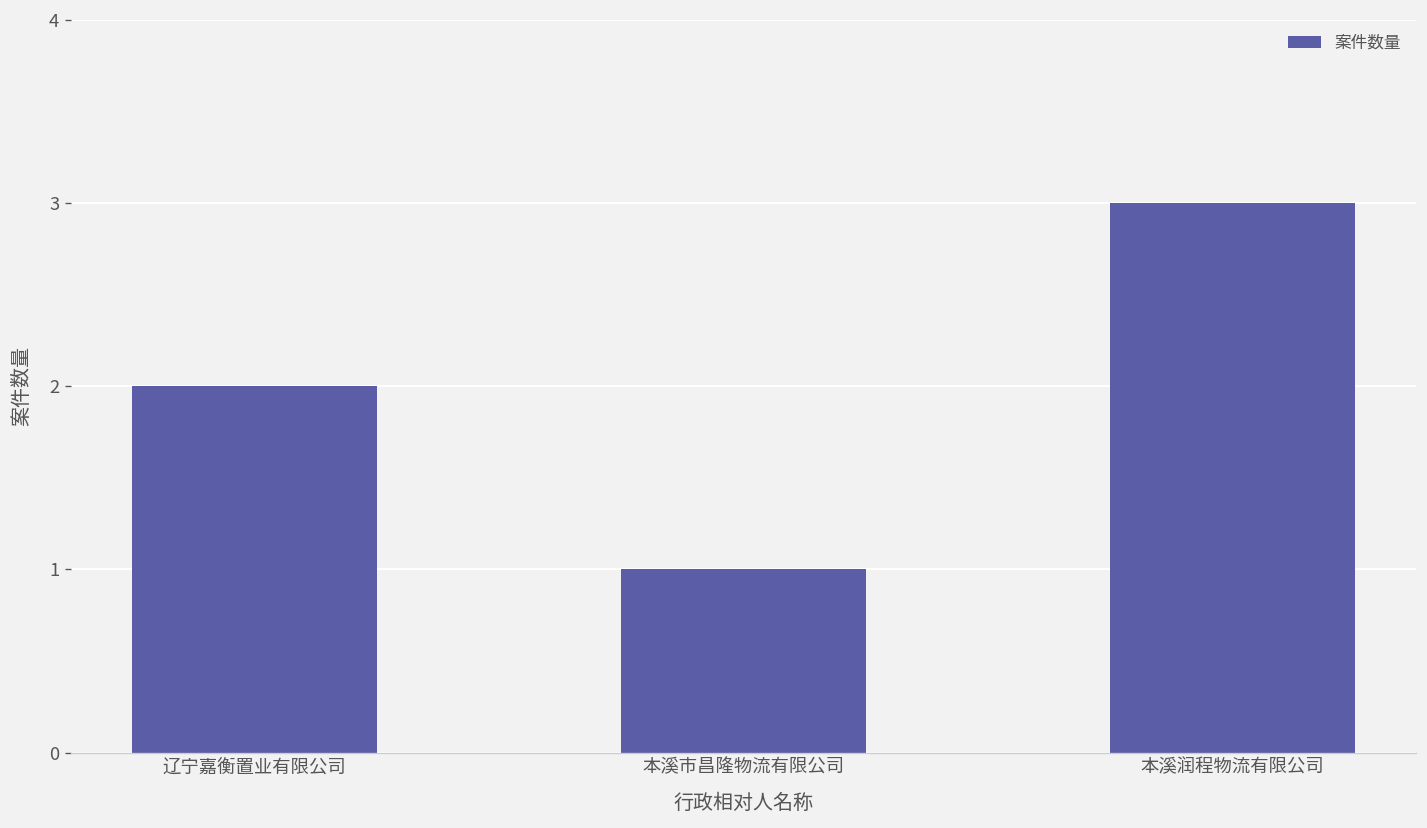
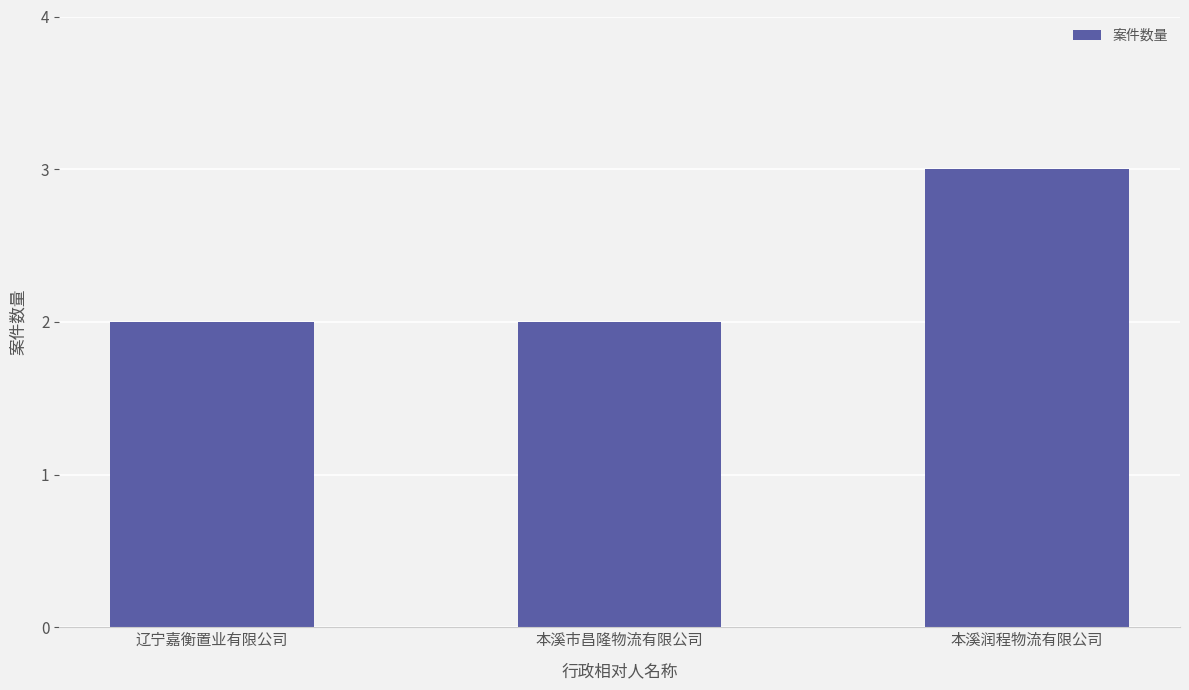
  {
    "辽宁嘉衡置业有限公司": 2,
-   "本溪市昌隆物流有限公司": 1,
+   "本溪市昌隆物流有限公司": 2,
    "本溪润程物流有限公司": 3
  }
